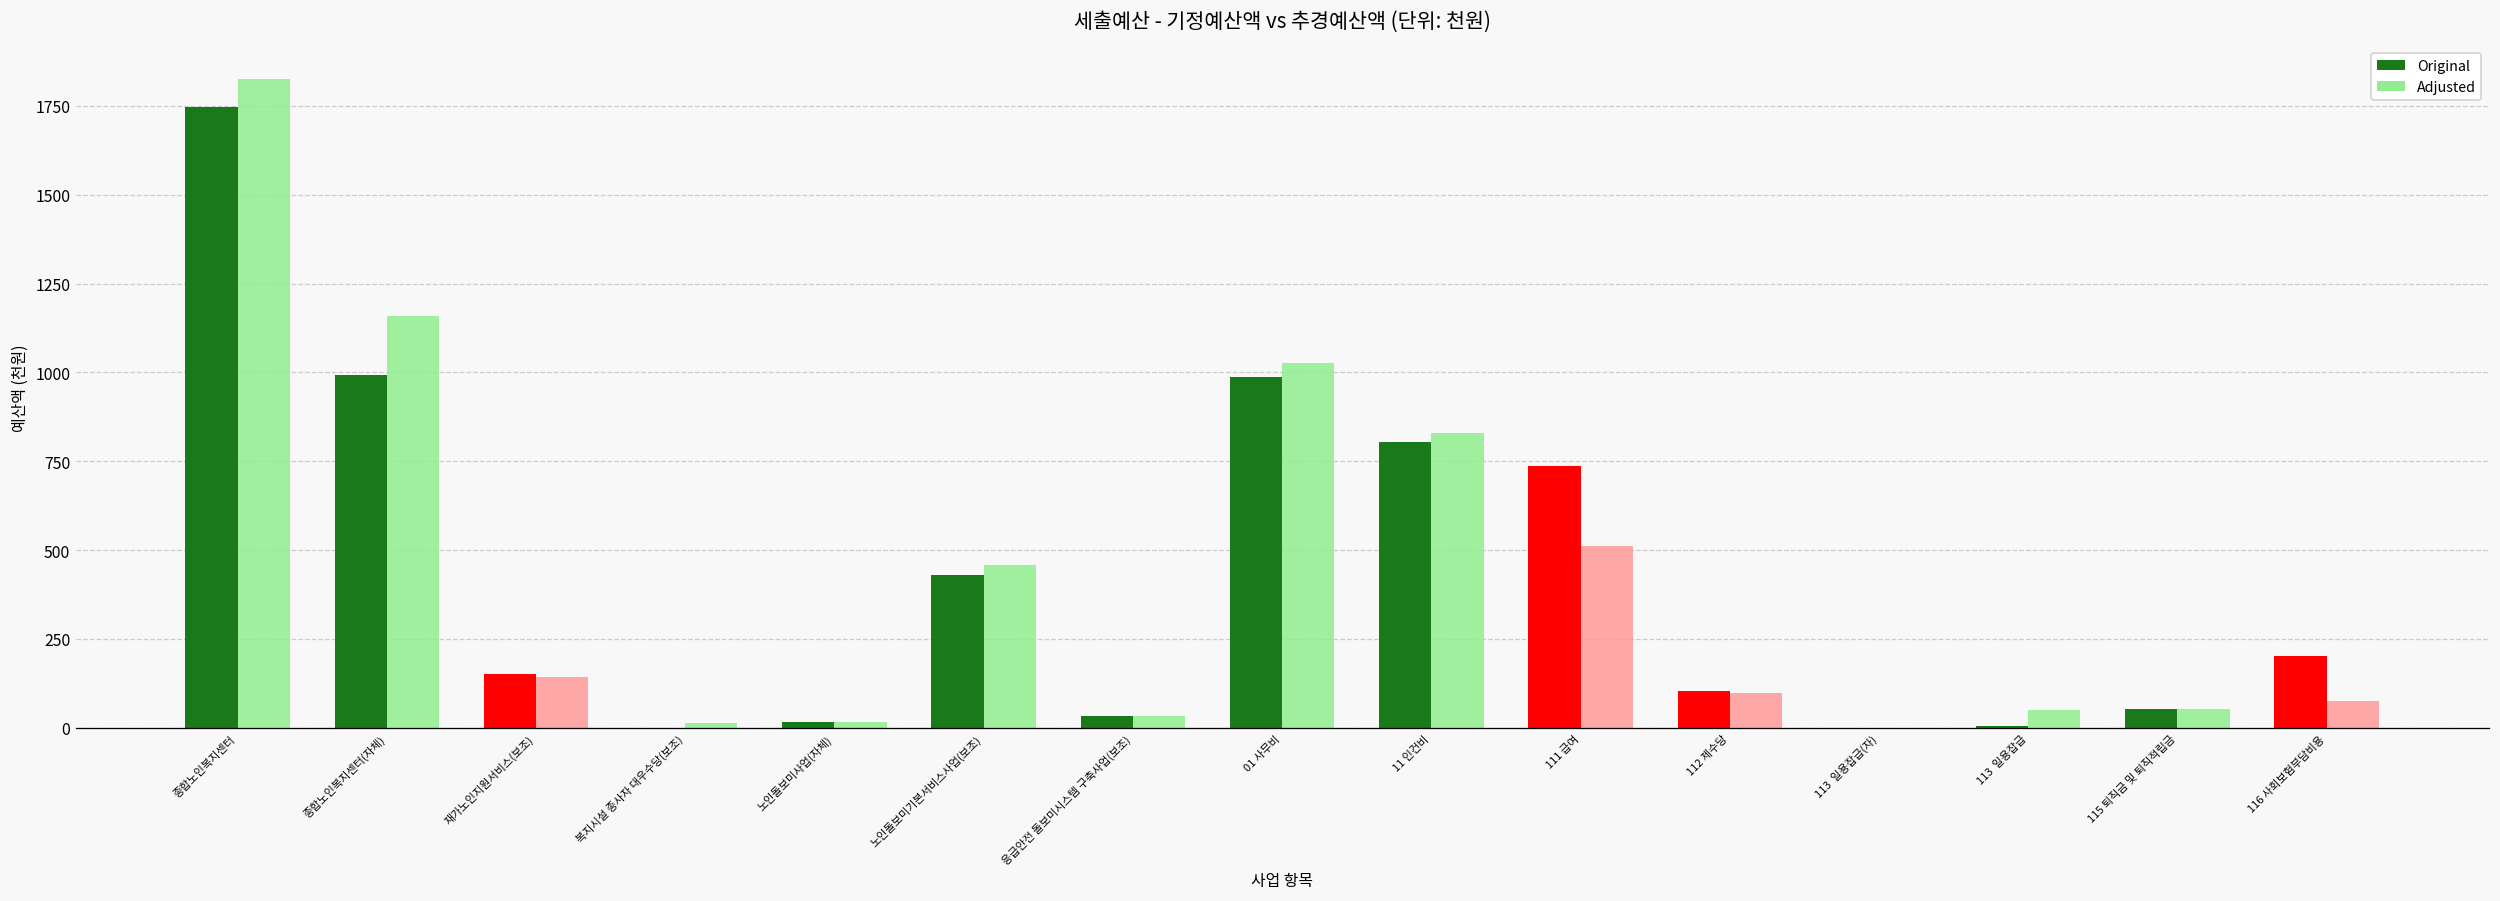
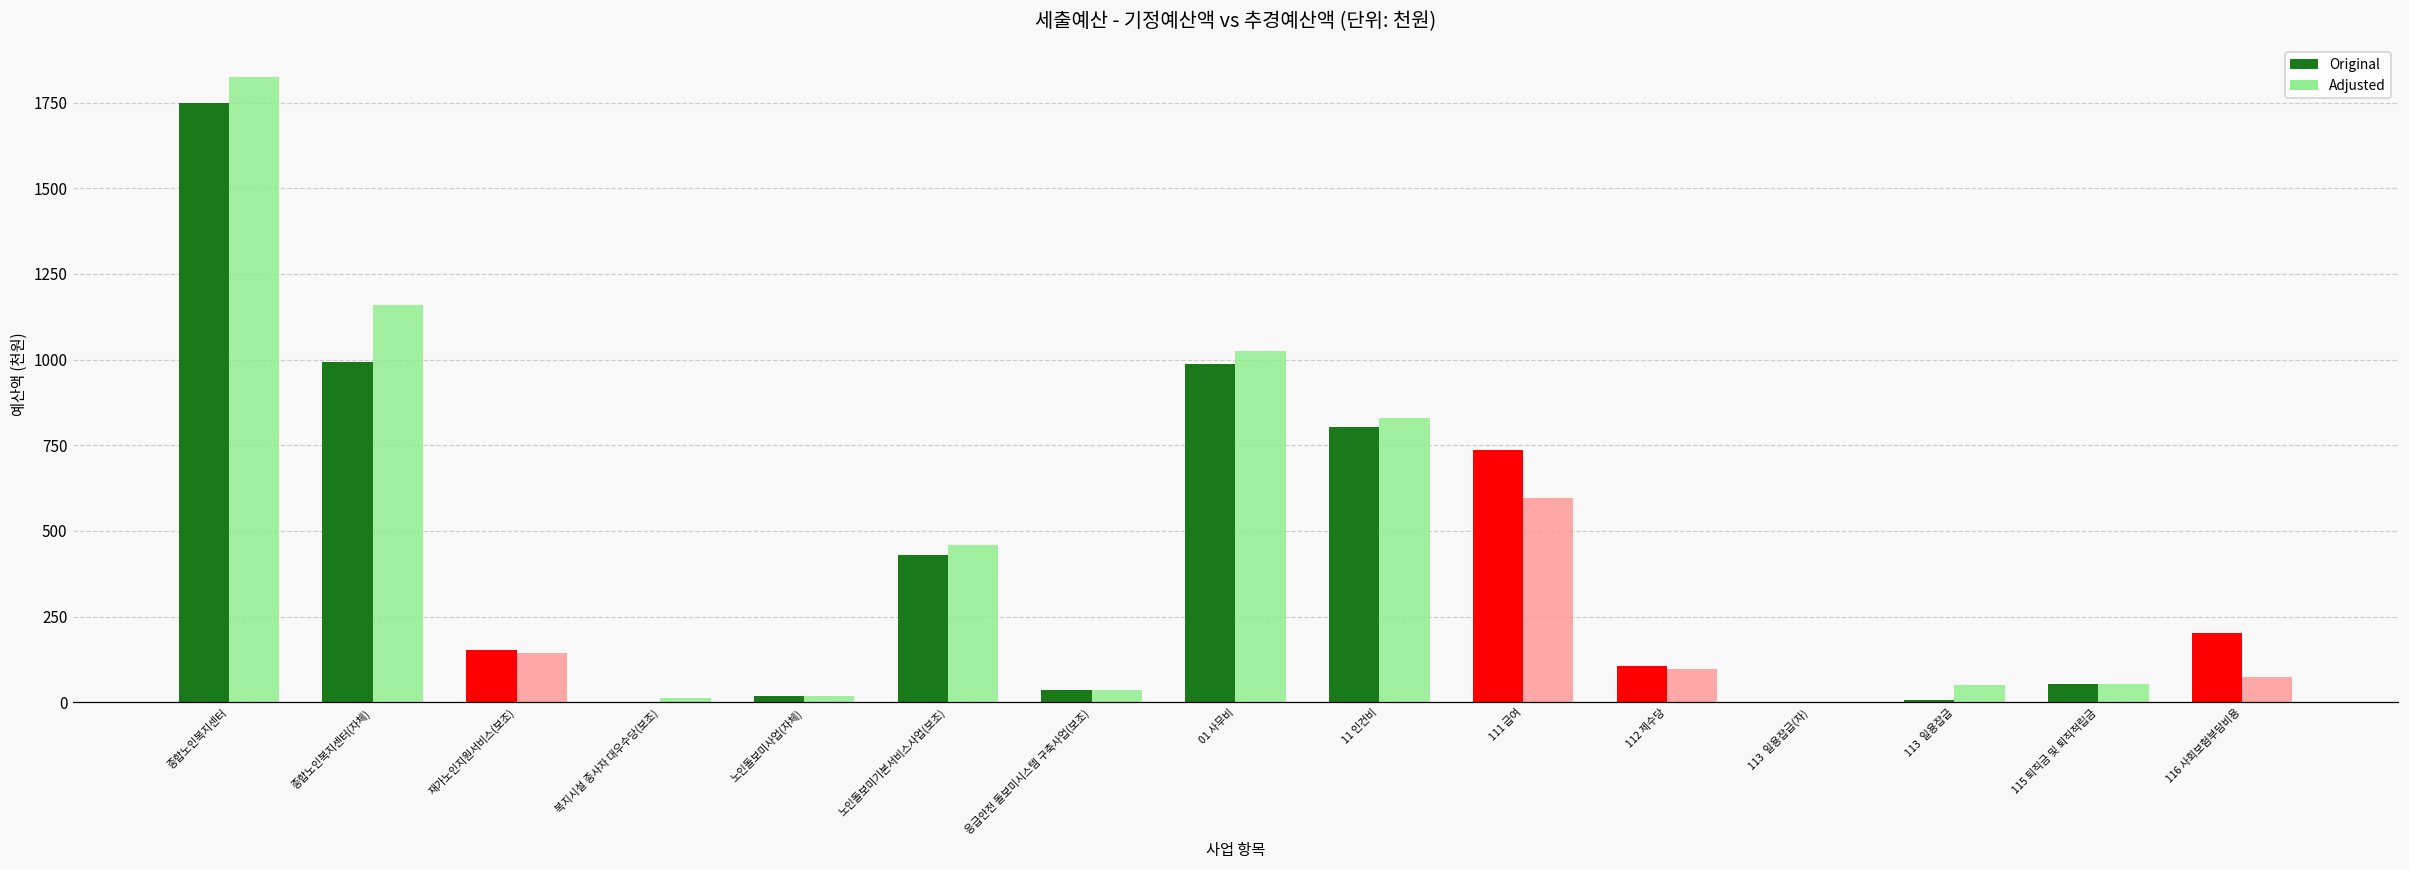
  {
    "Original": {
      "종합노인복지센터": 1750,
      "종합노인복지센터(자체)": 990,
      "재가노인지원서비스(보조)": 150,
      "복지시설 종사자 대우수당(보조)": 0,
      "노인돌보미사업(자체)": 20,
      "노인돌보미기본서비스사업(보조)": 430,
      "응급안전 돌보미시스템 구축사업(보조)": 30,
      "01 사무비": 990,
      "11 인건비": 800,
      "111 급여": 740,
      "112 제수당": 110,
      "113 일용잡급(자)": 0,
      "115 퇴직금 및 퇴직적립금": 50,
      "116 사회보험부담비용": 200
    },
    "Adjusted": {
      "종합노인복지센터": 1830,
      "종합노인복지센터(자체)": 1160,
      "재가노인지원서비스(보조)": 140,
      "복지시설 종사자 대우수당(보조)": 10,
      "노인돌보미사업(자체)": 20,
      "노인돌보미기본서비스사업(보조)": 460,
      "응급안전 돌보미시스템 구축사업(보조)": 30,
      "01 사무비": 1030,
      "11 인건비": 830,
-     "111 급여": 510,
+     "111 급여": 600,
      "112 제수당": 100,
      "113 일용잡급(자)": 0,
      "113 일용잡급": 50,
      "115 퇴직금 및 퇴직적립금": 50,
      "116 사회보험부담비용": 70
    }
  }
